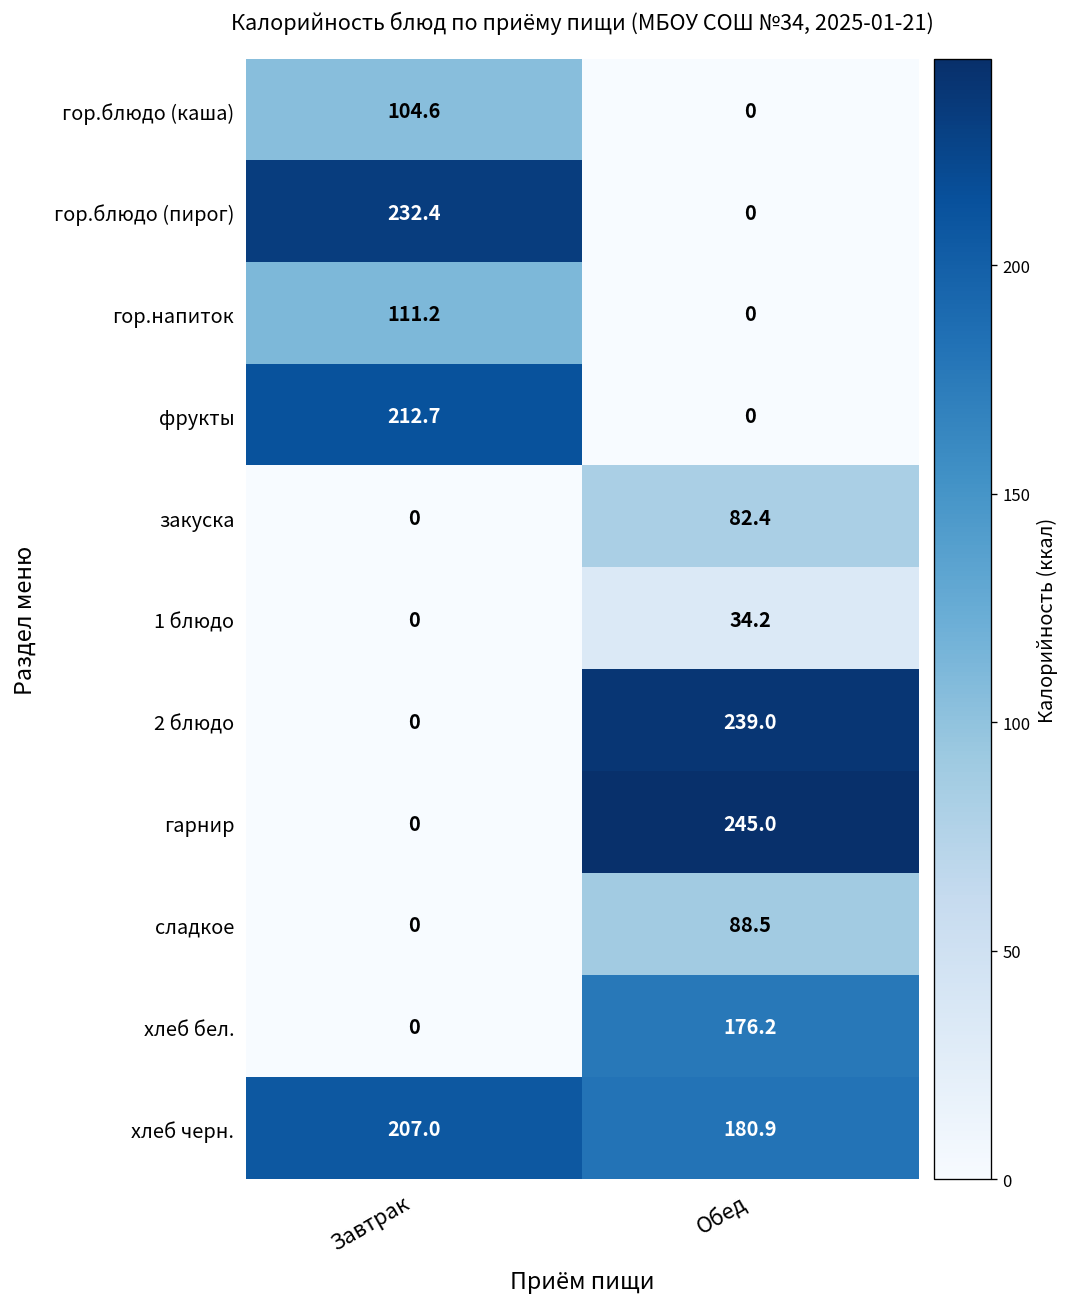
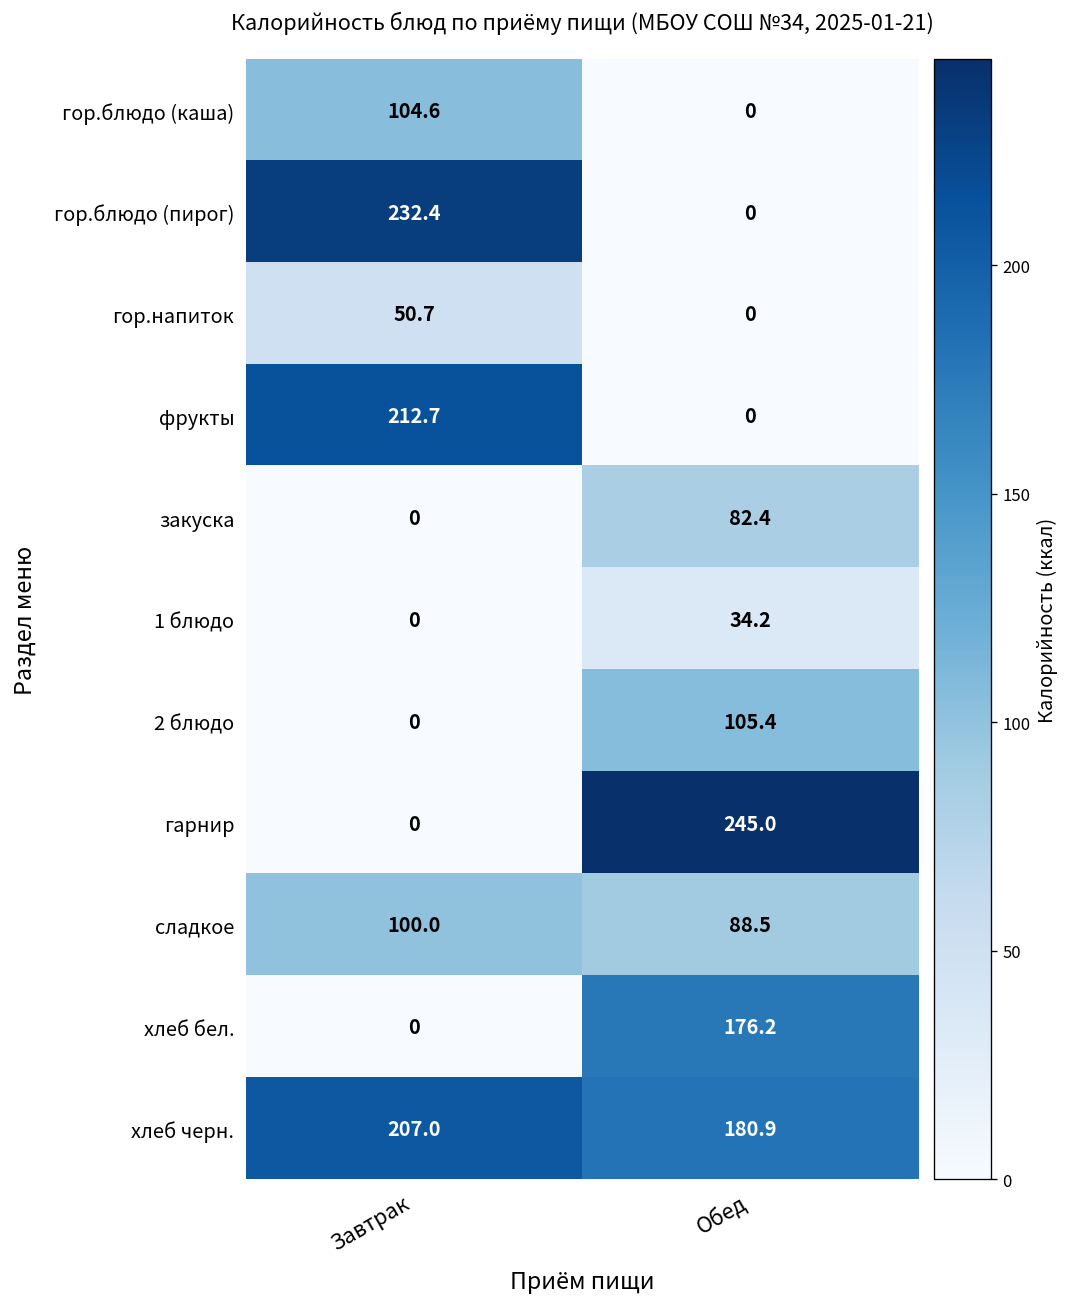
  {
    "гор.блюдо (каша)": {
      "Завтрак": 104.6,
      "Обед": 0
    },
    "гор.блюдо (пирог)": {
      "Завтрак": 232.4,
      "Обед": 0
    },
    "гор.напиток": {
-     "Завтрак": 111.2,
+     "Завтрак": 50.7,
      "Обед": 0
    },
    "фрукты": {
      "Завтрак": 212.7,
      "Обед": 0
    },
    "закуска": {
      "Завтрак": 0,
      "Обед": 82.4
    },
    "1 блюдо": {
      "Завтрак": 0,
      "Обед": 34.2
    },
    "2 блюдо": {
      "Завтрак": 0,
-     "Обед": 239.0
+     "Обед": 105.4
    },
    "гарнир": {
      "Завтрак": 0,
      "Обед": 245.0
    },
    "сладкое": {
-     "Завтрак": 0,
+     "Завтрак": 100.0,
      "Обед": 88.5
    },
    "хлеб бел.": {
      "Завтрак": 0,
      "Обед": 176.2
    },
    "хлеб черн.": {
      "Завтрак": 207.0,
      "Обед": 180.9
    }
  }
